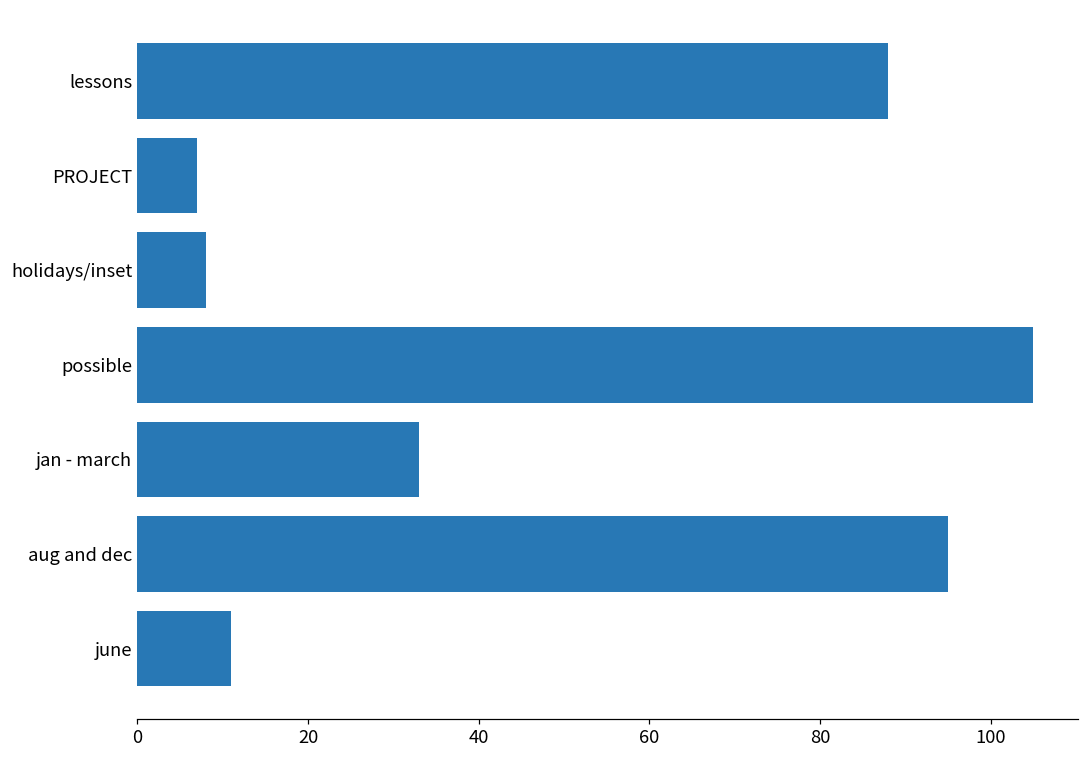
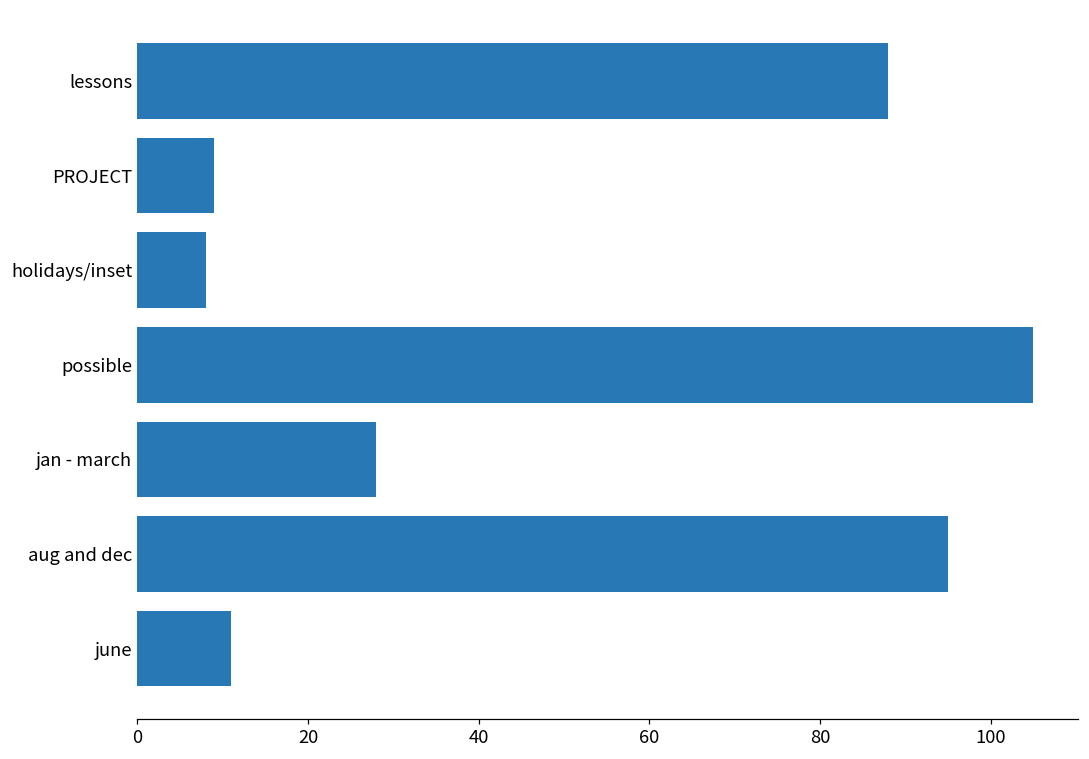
  {
    "lessons": 88,
-   "PROJECT": 7,
+   "PROJECT": 9,
    "holidays/inset": 8,
    "possible": 105,
-   "jan - march": 33,
+   "jan - march": 28,
    "aug and dec": 95,
    "june": 11
  }
